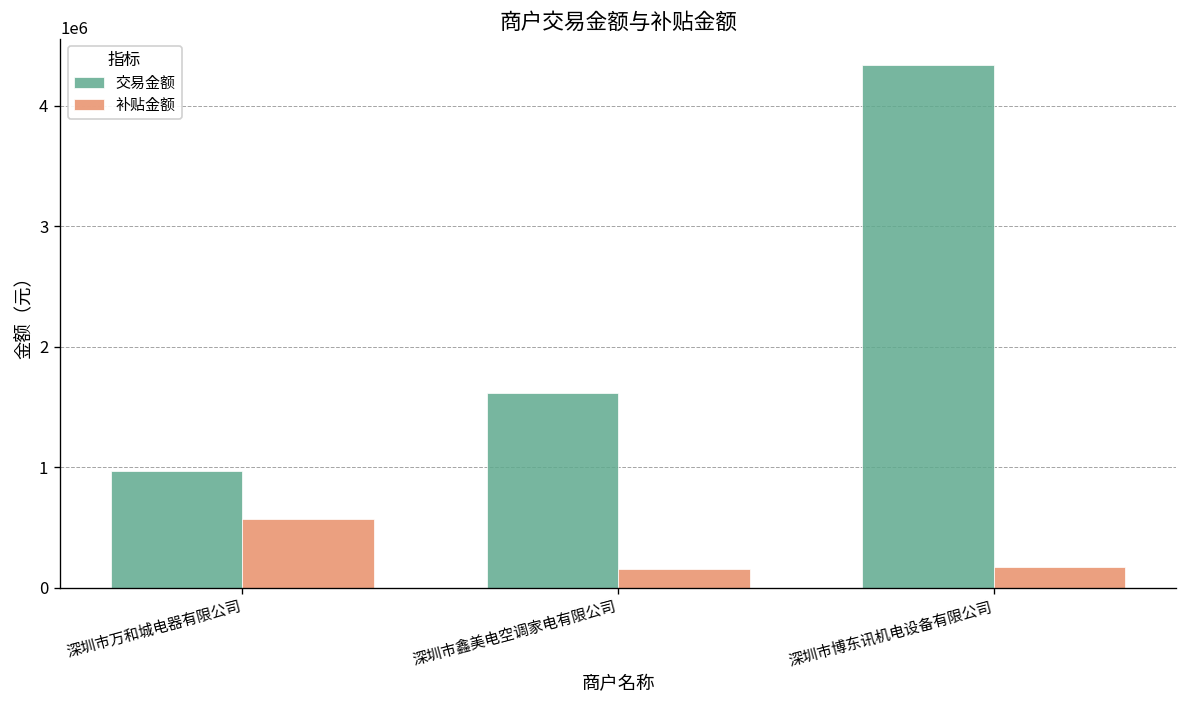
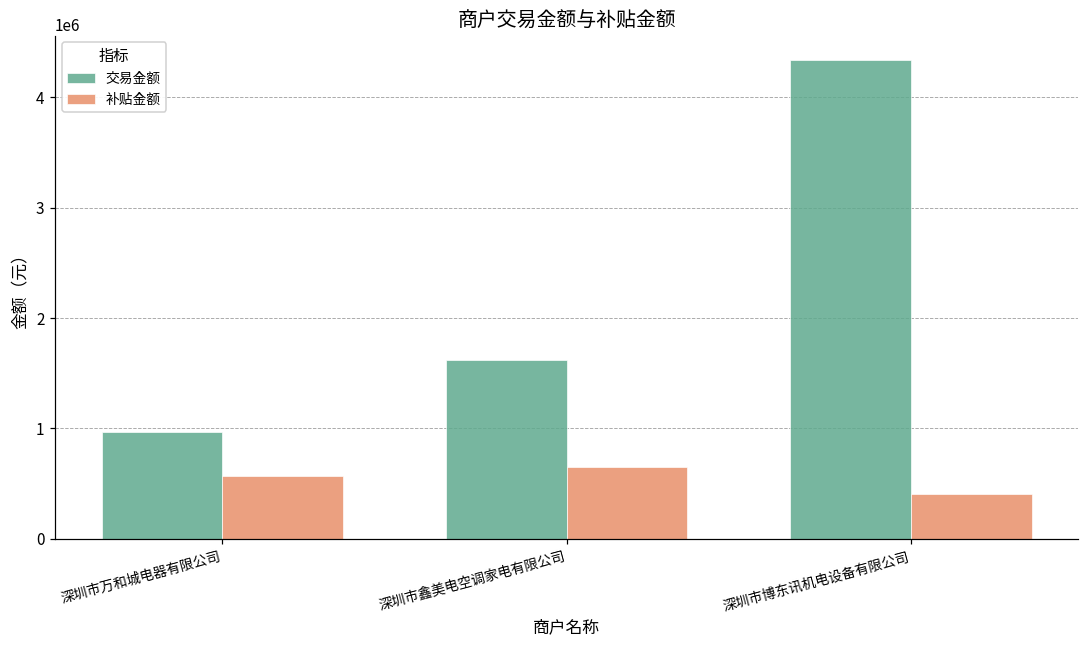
  {
    "交易金额": {
      "深圳市万和城电器有限公司": 970000,
      "深圳市鑫美电空调家电有限公司": 1620000,
      "深圳市博东讯机电设备有限公司": 4340000
    },
    "补贴金额": {
      "深圳市万和城电器有限公司": 570000,
-     "深圳市鑫美电空调家电有限公司": 150000,
-     "深圳市博东讯机电设备有限公司": 180000
+     "深圳市鑫美电空调家电有限公司": 650000,
+     "深圳市博东讯机电设备有限公司": 410000
    }
  }
